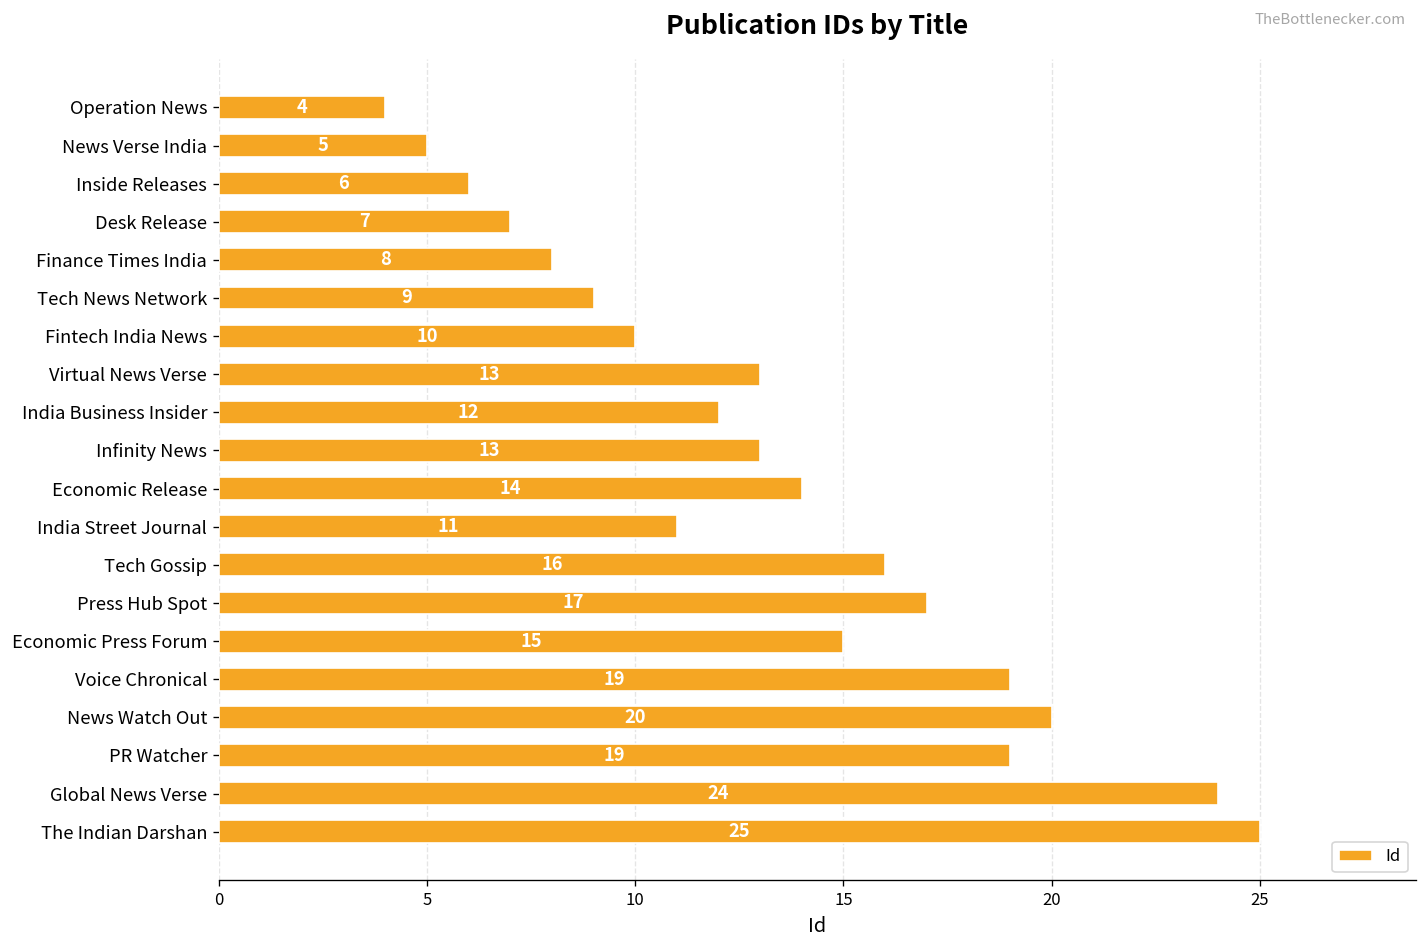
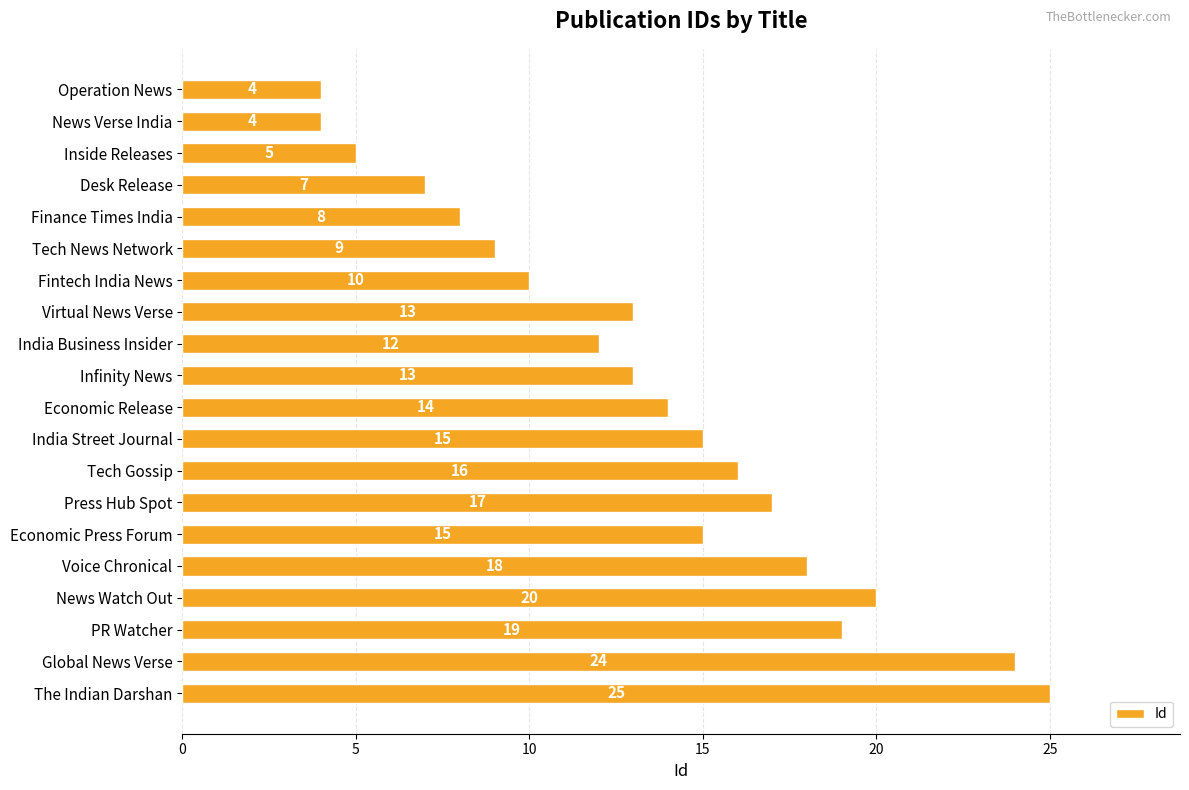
  {
    "Operation News": 4,
-   "News Verse India": 5,
-   "Inside Releases": 6,
+   "News Verse India": 4,
+   "Inside Releases": 5,
    "Desk Release": 7,
    "Finance Times India": 8,
    "Tech News Network": 9,
    "Fintech India News": 10,
    "Virtual News Verse": 13,
    "India Business Insider": 12,
    "Infinity News": 13,
    "Economic Release": 14,
-   "India Street Journal": 11,
+   "India Street Journal": 15,
    "Tech Gossip": 16,
    "Press Hub Spot": 17,
    "Economic Press Forum": 15,
-   "Voice Chronical": 19,
+   "Voice Chronical": 18,
    "News Watch Out": 20,
    "PR Watcher": 19,
    "Global News Verse": 24,
    "The Indian Darshan": 25
  }
